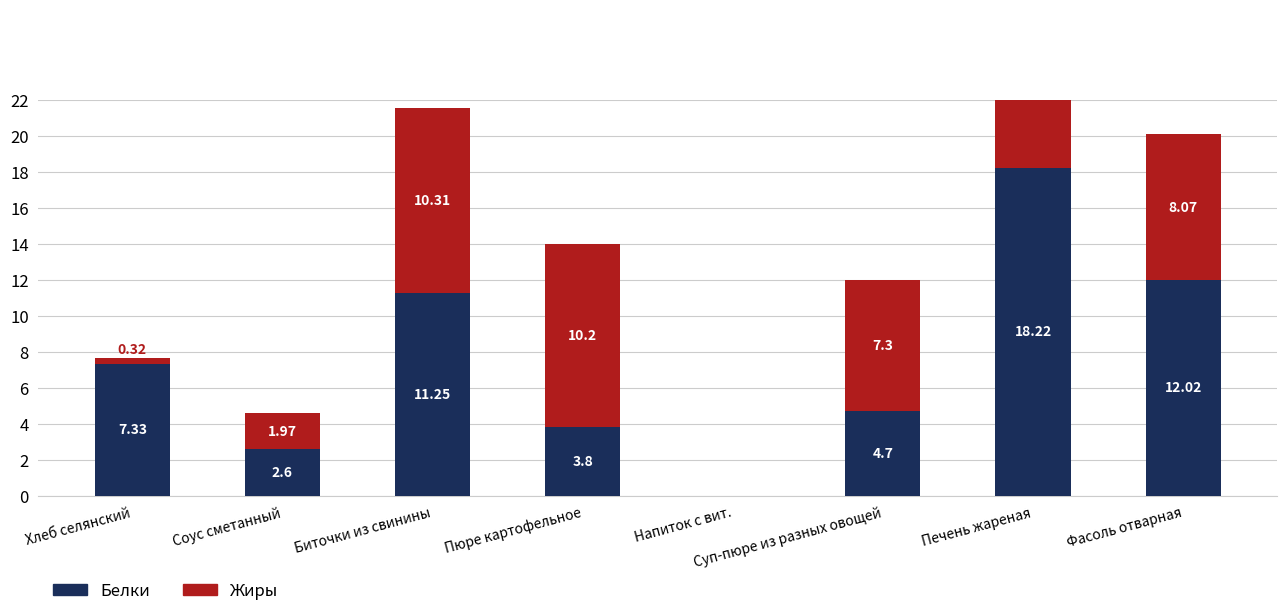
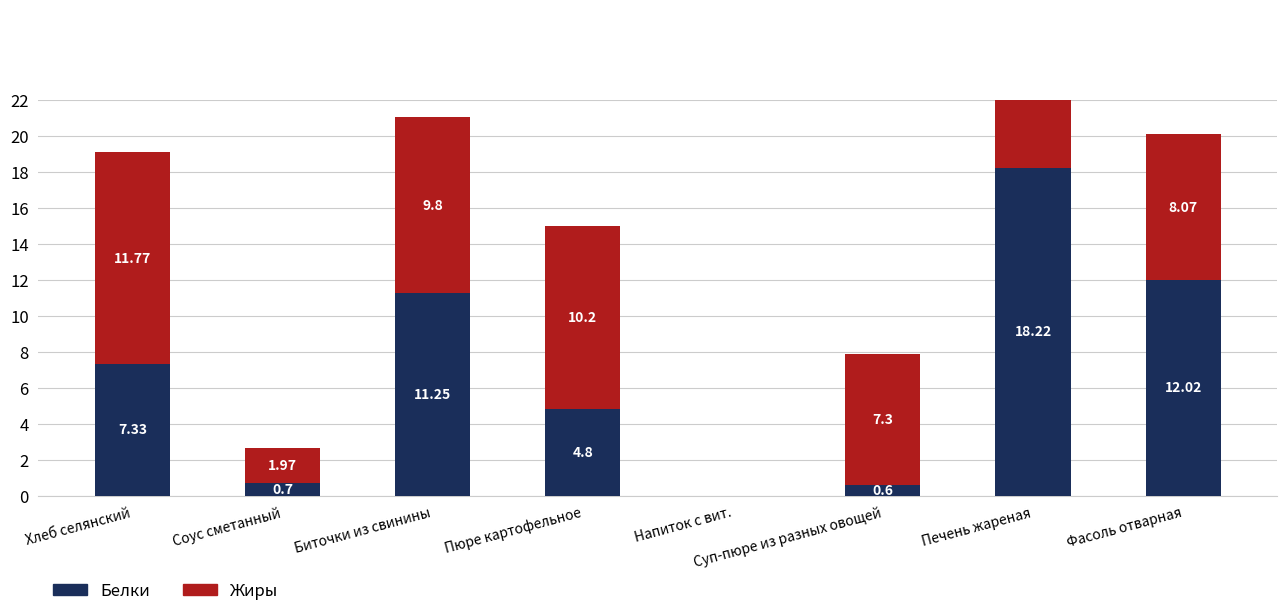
  {
    "Белки": {
      "Хлеб селянский": 7.33,
-     "Соус сметанный": 2.6,
+     "Соус сметанный": 0.7,
      "Биточки из свинины": 11.25,
-     "Пюре картофельное": 3.8,
-     "Суп-пюре из разных овощей": 4.7,
+     "Пюре картофельное": 4.8,
+     "Суп-пюре из разных овощей": 0.6,
      "Печень жареная": 18.22,
      "Фасоль отварная": 12.02
    },
    "Жиры": {
-     "Хлеб селянский": 0.32,
+     "Хлеб селянский": 11.77,
      "Соус сметанный": 1.97,
-     "Биточки из свинины": 10.31,
+     "Биточки из свинины": 9.8,
      "Пюре картофельное": 10.2,
      "Суп-пюре из разных овощей": 7.3,
      "Фасоль отварная": 8.07
    }
  }
